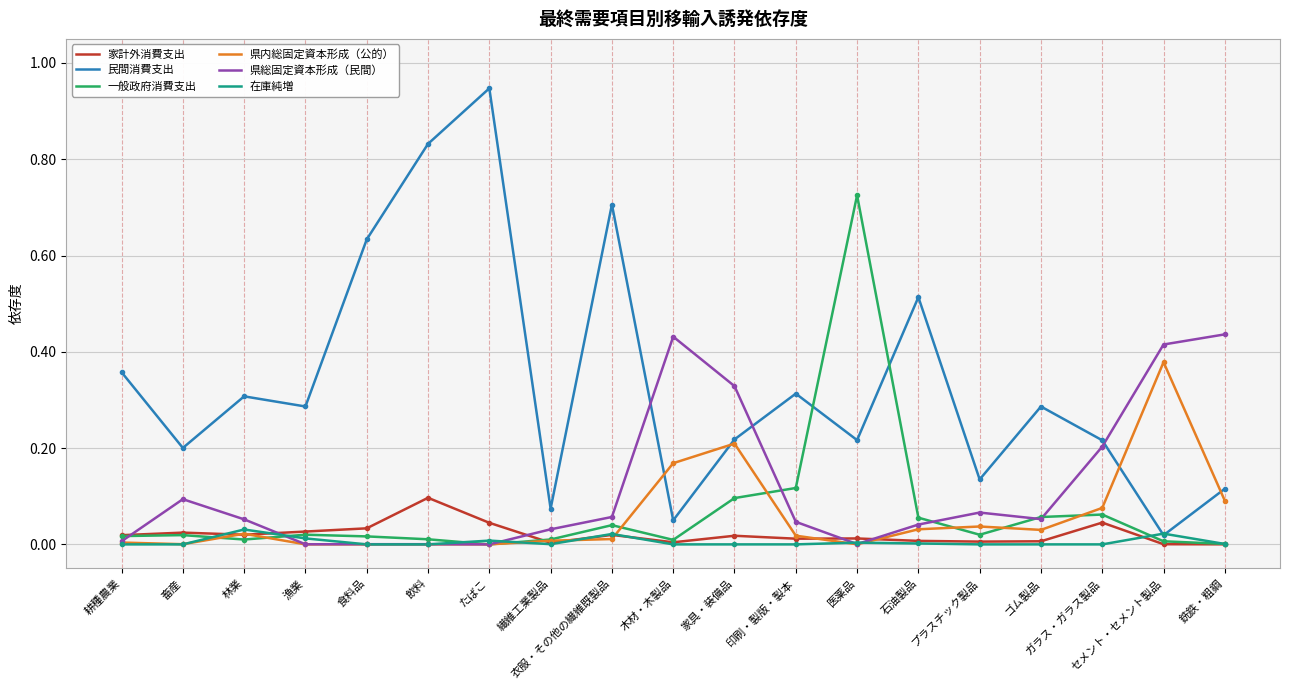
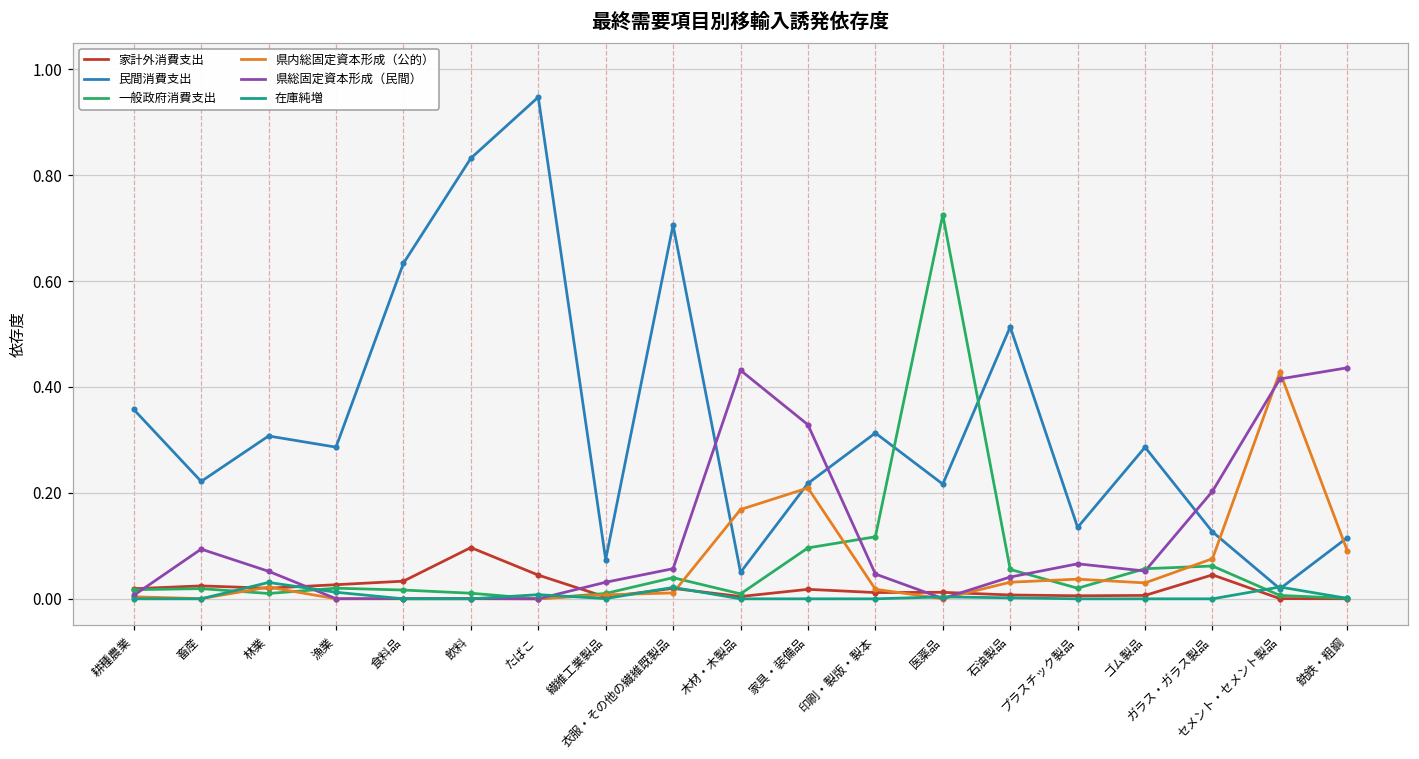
  {
    "家計外消費支出": {
      "漁業": 0.03,
      "食料品": 0.03,
      "飲料": 0.10,
      "たばこ": 0.04,
      "家具・装備品": 0.02,
      "印刷・製版・製本": 0.01,
      "医薬品": 0.01,
      "石油製品": 0.01,
      "プラスチック製品": 0.01,
      "ゴム製品": 0.01,
      "ガラス・ガラス製品": 0.05,
      "セメント・セメント製品": 0.00
    },
    "民間消費支出": {
      "耕種農業": 0.36,
-     "畜産": 0.20,
+     "畜産": 0.22,
      "林業": 0.31,
      "漁業": 0.29,
      "食料品": 0.63,
      "飲料": 0.83,
      "たばこ": 0.95,
      "繊維工業製品": 0.07,
      "衣服・その他の繊維既製品": 0.71,
      "木材・木製品": 0.05,
      "家具・装備品": 0.22,
      "印刷・製版・製本": 0.31,
      "医薬品": 0.22,
      "石油製品": 0.51,
      "プラスチック製品": 0.13,
      "ゴム製品": 0.29,
-     "ガラス・ガラス製品": 0.22,
+     "ガラス・ガラス製品": 0.13,
      "銑鉄・粗鋼": 0.12
    },
    "県内総固定資本形成（公的）": {
      "衣服・その他の繊維既製品": 0.01,
      "木材・木製品": 0.17,
      "家具・装備品": 0.21,
      "印刷・製版・製本": 0.02,
      "石油製品": 0.03,
      "プラスチック製品": 0.04,
      "ゴム製品": 0.03,
      "ガラス・ガラス製品": 0.08,
-     "セメント・セメント製品": 0.38,
+     "セメント・セメント製品": 0.43,
      "銑鉄・粗鋼": 0.09
    },
    "県総固定資本形成（民間）": {
      "畜産": 0.09,
      "林業": 0.05,
      "繊維工業製品": 0.03,
      "衣服・その他の繊維既製品": 0.06,
      "木材・木製品": 0.43,
      "家具・装備品": 0.33,
      "印刷・製版・製本": 0.05,
      "石油製品": 0.04,
      "プラスチック製品": 0.07,
      "ガラス・ガラス製品": 0.20,
      "セメント・セメント製品": 0.42,
      "銑鉄・粗鋼": 0.44
    }
  }
